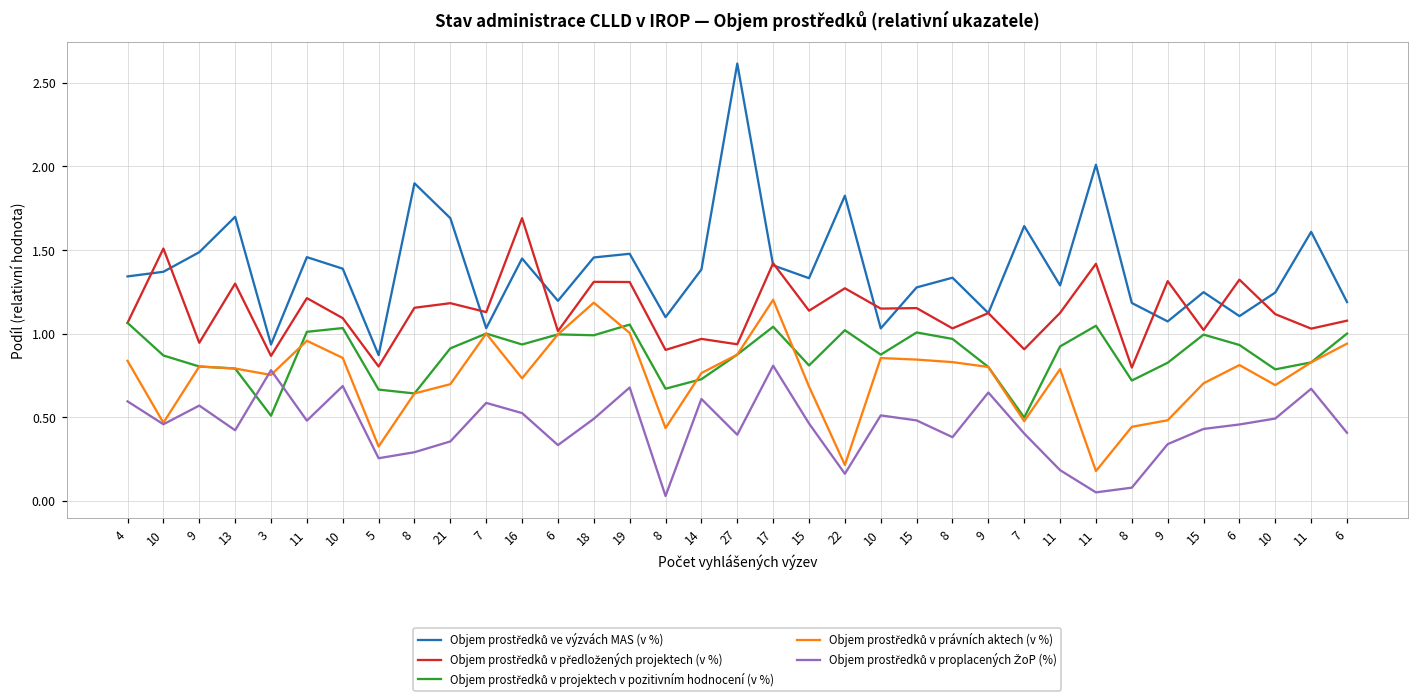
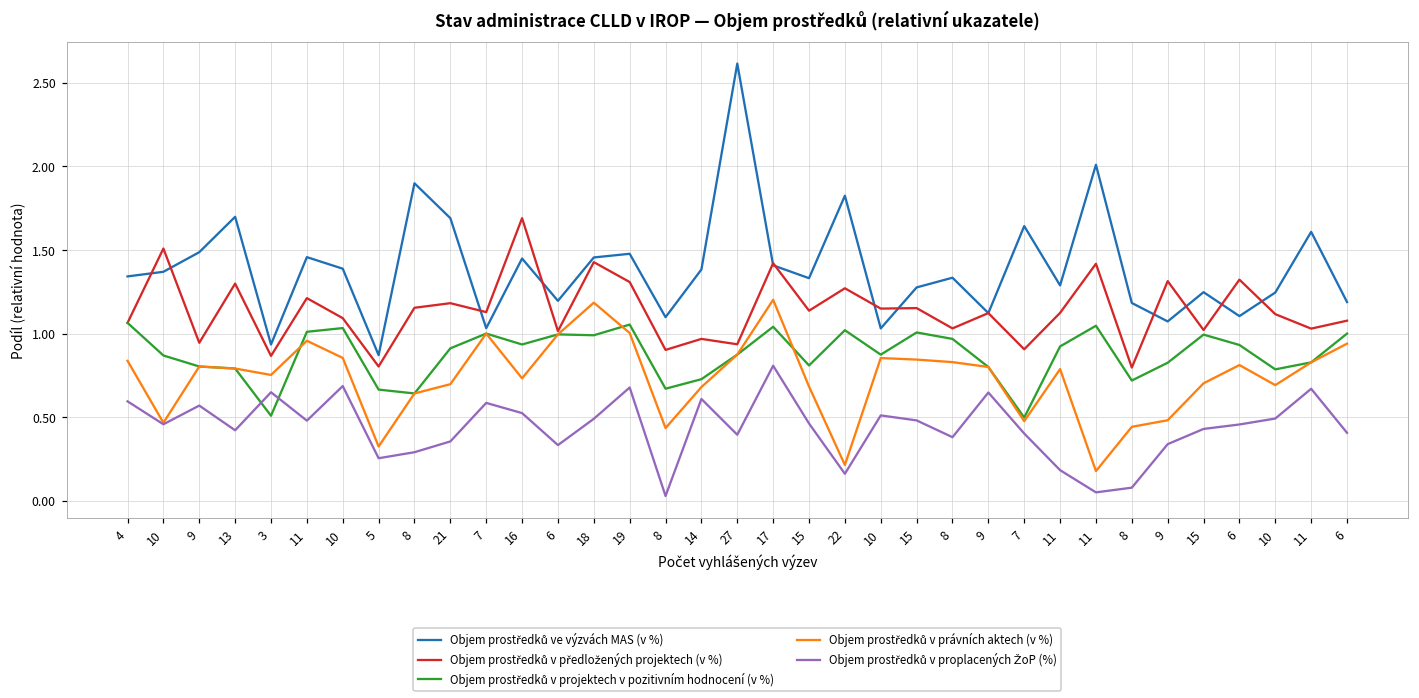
  {
    "Objem prostředků ve výzvách MAS (v %)": {
      "4": 1.34,
      "13": 1.70,
      "3": 0.93,
      "5": 0.87,
      "21": 1.69,
      "16": 1.45,
      "18": 1.46,
      "19": 1.48,
      "14": 1.38,
      "27": 2.62,
      "22": 1.82
    },
    "Objem prostředků v předložených projektech (v %)": {
      "13": 1.30,
      "3": 0.87,
      "5": 0.80,
      "21": 1.18,
      "16": 1.69,
-     "18": 1.31,
+     "18": 1.43,
      "19": 1.31,
      "14": 0.97,
      "27": 0.94,
      "22": 1.27
    },
    "Objem prostředků v projektech v pozitivním hodnocení (v %)": {
      "3": 0.51,
      "5": 0.66,
      "21": 0.91,
      "16": 0.93,
      "18": 0.99,
      "19": 1.05,
      "14": 0.73,
      "17": 1.04,
      "22": 1.02
    },
    "Objem prostředků v právních aktech (v %)": {
      "4": 0.84,
      "3": 0.75,
      "5": 0.32,
      "21": 0.70,
      "16": 0.73,
      "18": 1.18,
      "19": 1.00,
-     "14": 0.76,
+     "14": 0.68,
      "17": 1.20,
      "22": 0.21
    },
    "Objem prostředků v proplacených ŽoP (%)": {
      "4": 0.59,
      "13": 0.42,
-     "3": 0.78,
+     "3": 0.65,
      "5": 0.25,
      "21": 0.35,
      "16": 0.52,
      "18": 0.49,
      "19": 0.68,
      "14": 0.61,
      "27": 0.39,
      "17": 0.81,
      "22": 0.16
    }
  }
